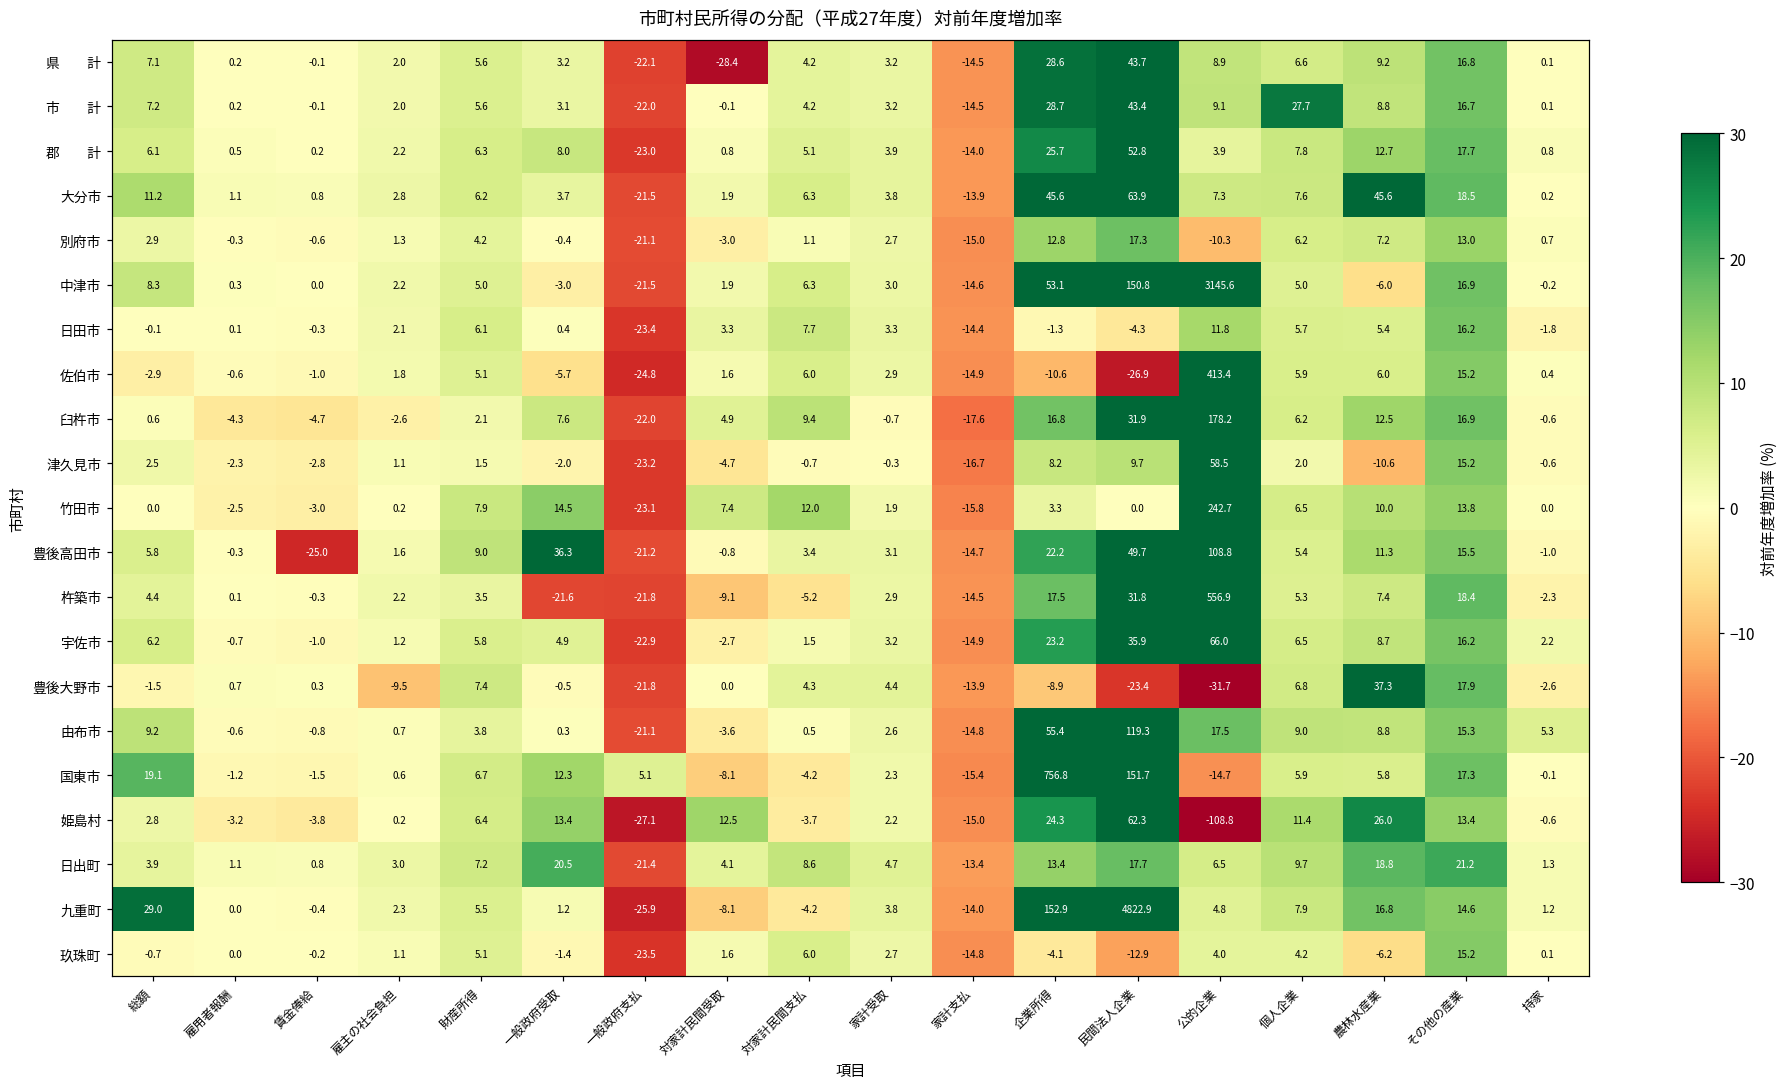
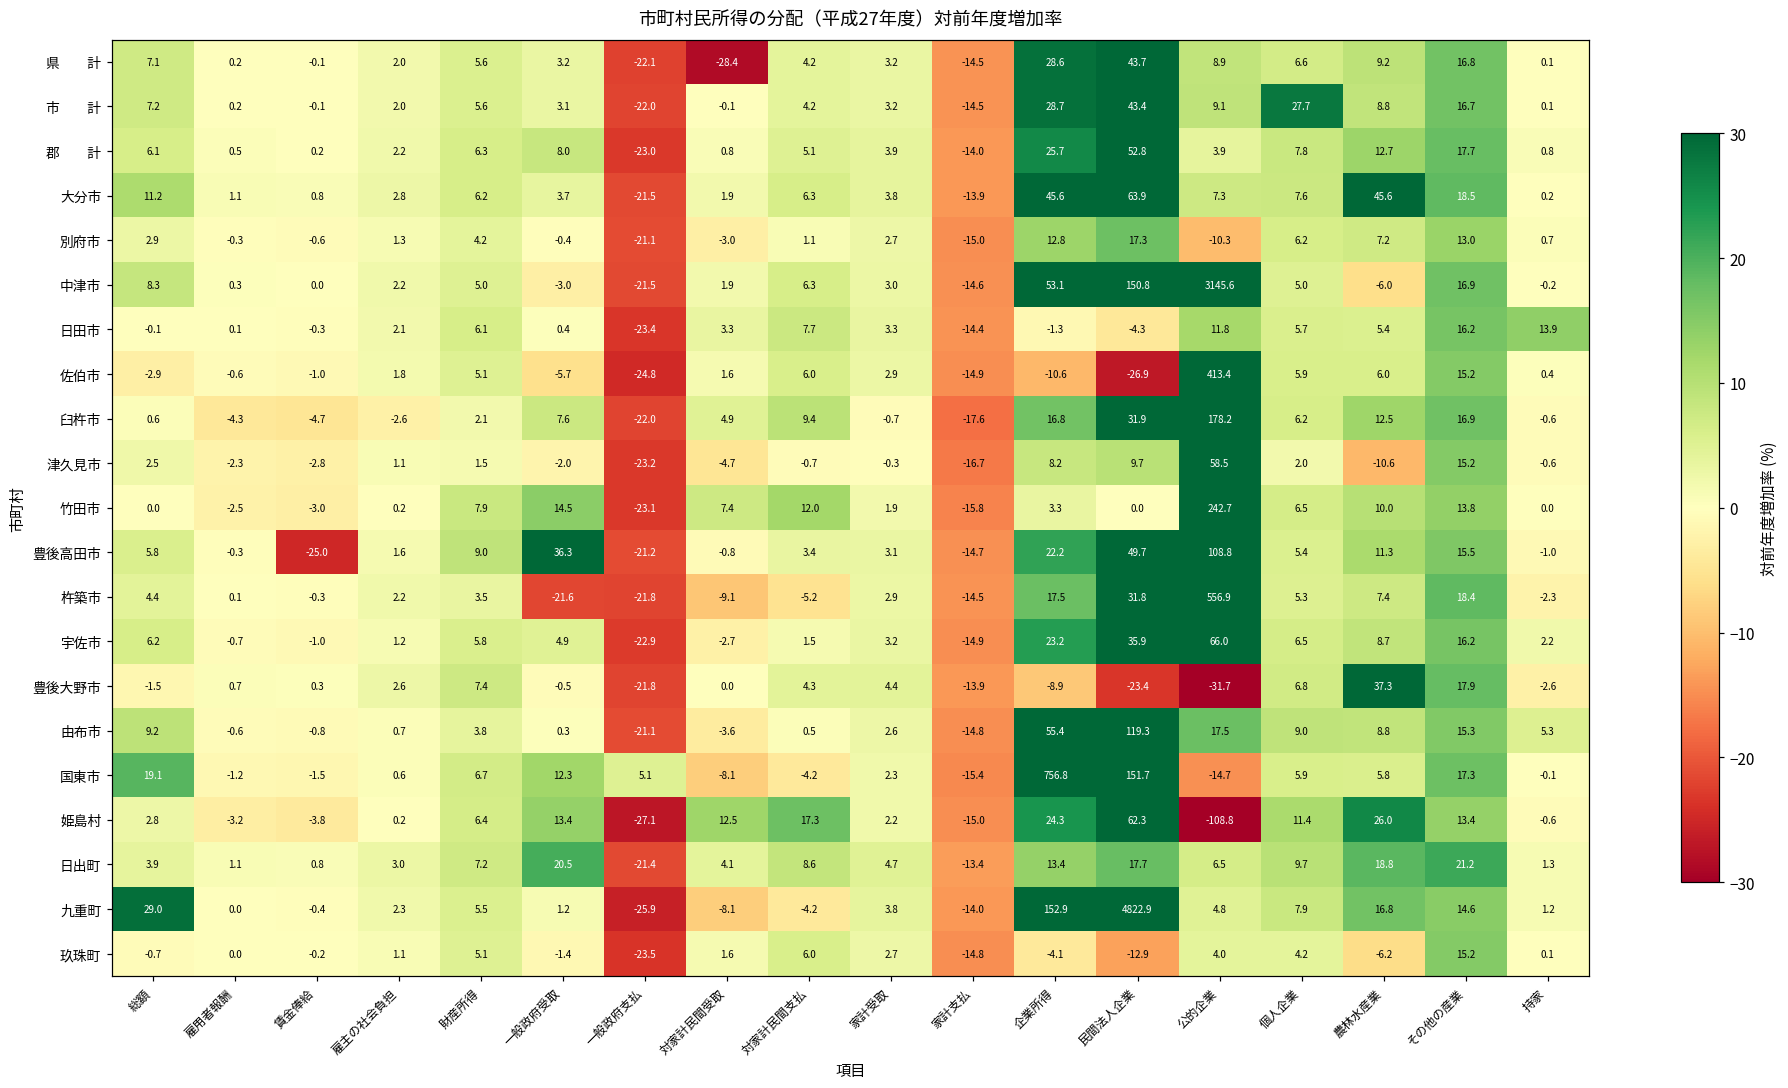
  {
    "日田市": {
      "総額": -0.1,
      "雇用者報酬": 0.1,
      "賃金俸給": -0.3,
      "雇主の社会負担": 2.1,
      "財産所得": 6.1,
      "一般政府受取": 0.4,
      "一般政府支払": -23.4,
      "対家計民間受取": 3.3,
      "対家計民間支払": 7.7,
      "家計受取": 3.3,
      "家計支払": -14.4,
      "企業所得": -1.3,
      "民間法人企業": -4.3,
      "公的企業": 11.8,
      "個人企業": 5.7,
      "農林水産業": 5.4,
      "その他の産業": 16.2,
-     "持家": -1.8
+     "持家": 13.9
    },
    "豊後大野市": {
      "総額": -1.5,
      "雇用者報酬": 0.7,
      "賃金俸給": 0.3,
-     "雇主の社会負担": -9.5,
+     "雇主の社会負担": 2.6,
      "財産所得": 7.4,
      "一般政府受取": -0.5,
      "一般政府支払": -21.8,
      "対家計民間受取": 0.0,
      "対家計民間支払": 4.3,
      "家計受取": 4.4,
      "家計支払": -13.9,
      "企業所得": -8.9,
      "民間法人企業": -23.4,
      "公的企業": -31.7,
      "個人企業": 6.8,
      "農林水産業": 37.3,
      "その他の産業": 17.9,
      "持家": -2.6
    },
    "姫島村": {
      "総額": 2.8,
      "雇用者報酬": -3.2,
      "賃金俸給": -3.8,
      "雇主の社会負担": 0.2,
      "財産所得": 6.4,
      "一般政府受取": 13.4,
      "一般政府支払": -27.1,
      "対家計民間受取": 12.5,
-     "対家計民間支払": -3.7,
+     "対家計民間支払": 17.3,
      "家計受取": 2.2,
      "家計支払": -15.0,
      "企業所得": 24.3,
      "民間法人企業": 62.3,
      "公的企業": -108.8,
      "個人企業": 11.4,
      "農林水産業": 26.0,
      "その他の産業": 13.4,
      "持家": -0.6
    }
  }
